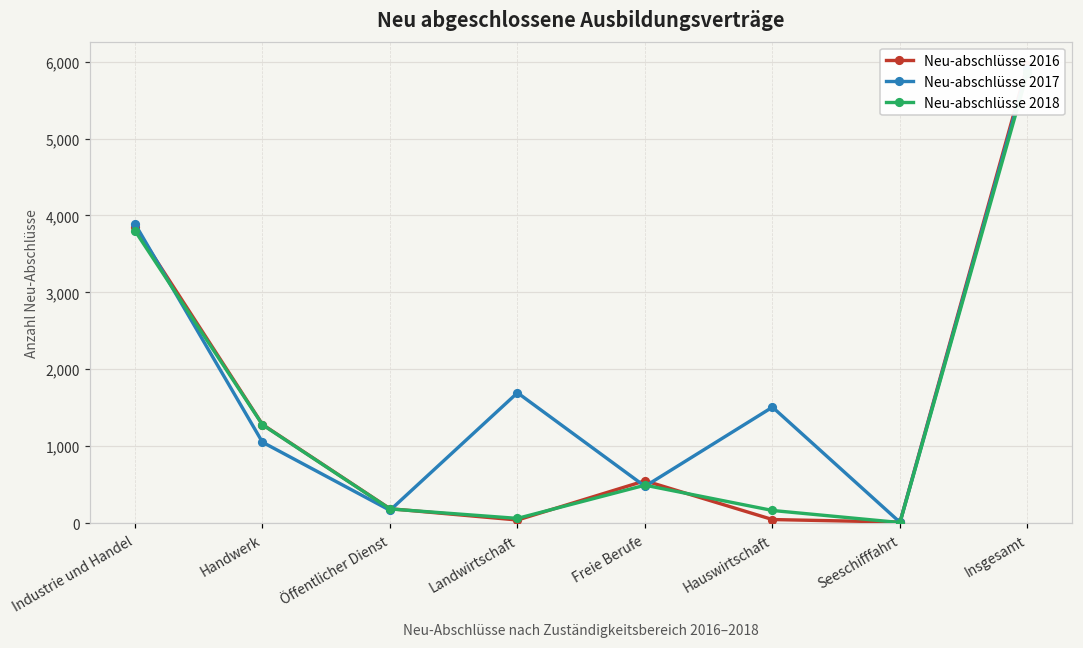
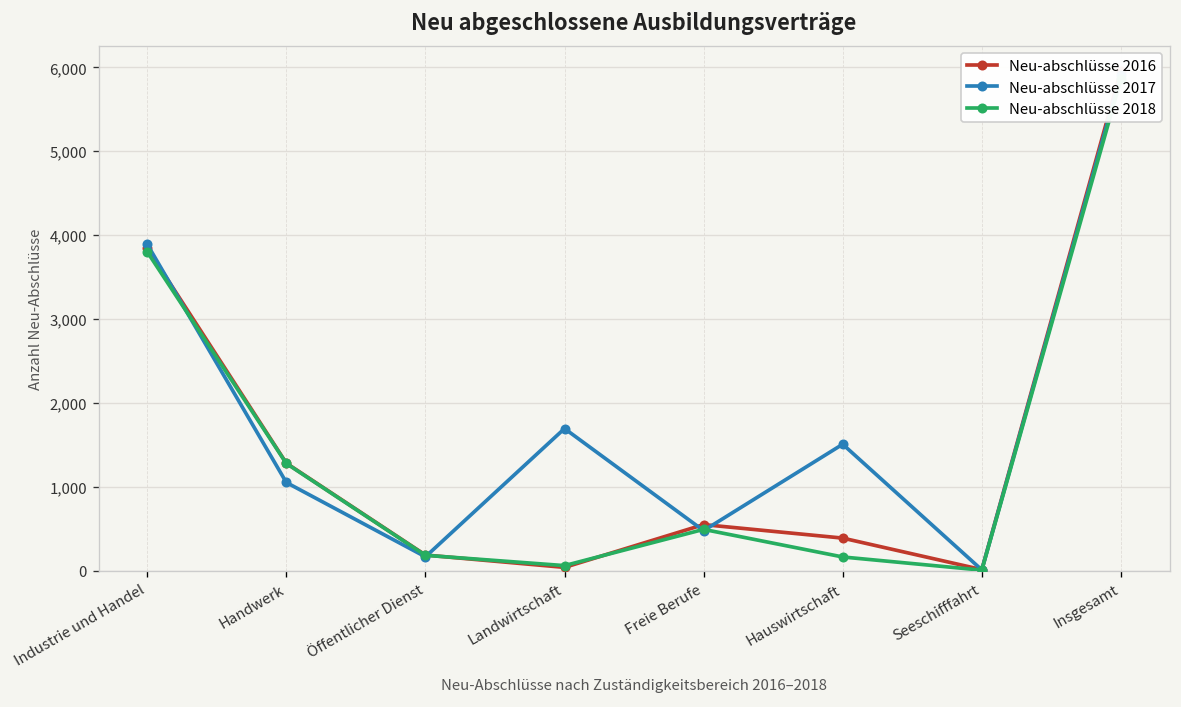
  {
    "Neu-abschlüsse 2016": {
      "Industrie und Handel": "3,800",
      "Freie Berufe": "500",
-     "Hauswirtschaft": "0"
+     "Hauswirtschaft": "400"
    },
    "Neu-abschlüsse 2017": {
      "Industrie und Handel": "3,900",
      "Handwerk": "1,100",
      "Landwirtschaft": "1,700",
      "Hauswirtschaft": "1,500"
    },
    "Neu-abschlüsse 2018": {
      "Industrie und Handel": "3,800",
      "Hauswirtschaft": "200"
    }
  }
